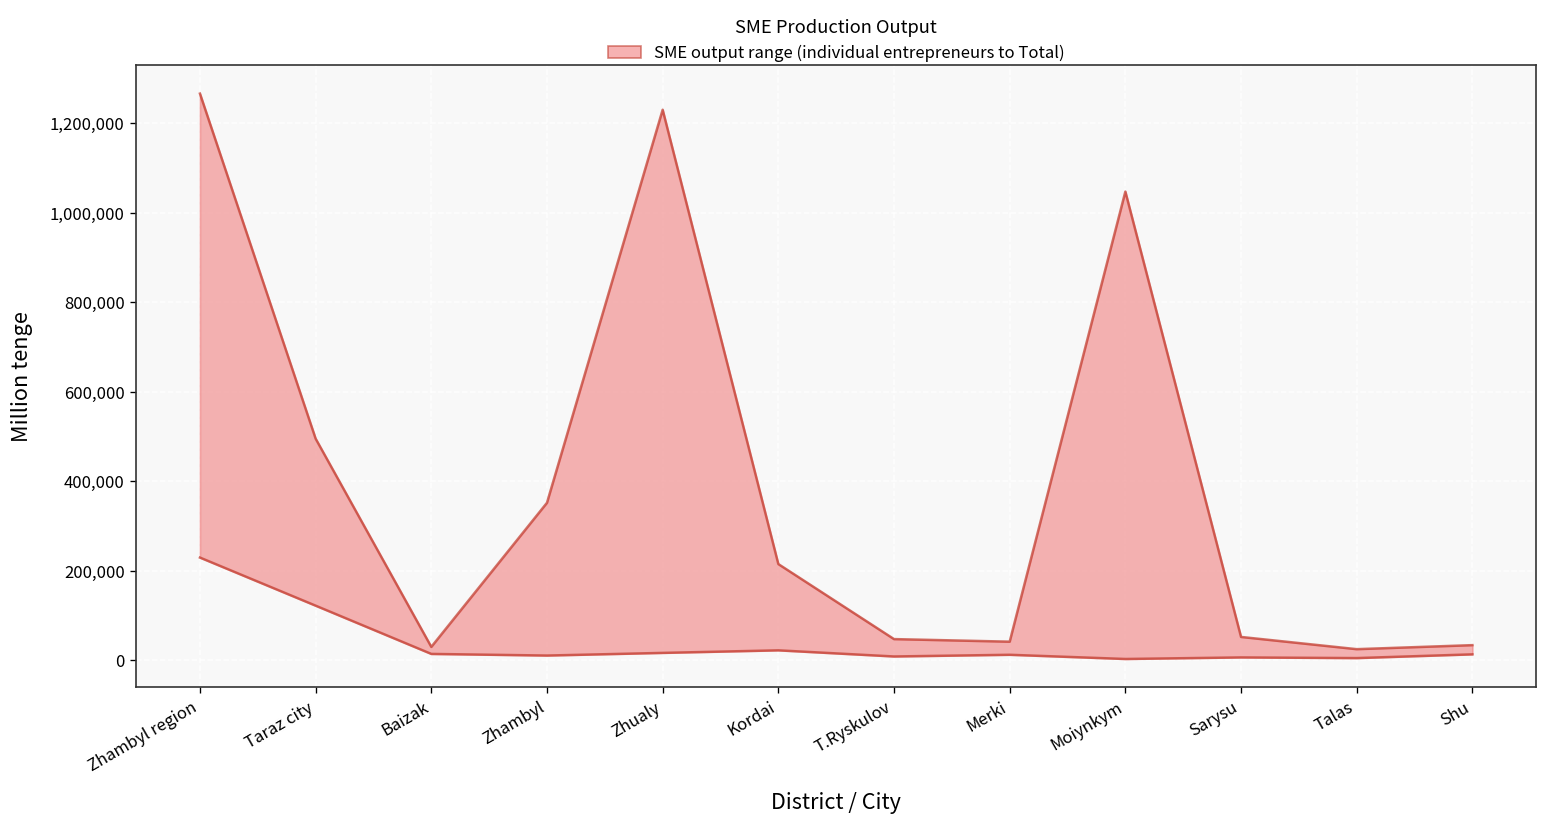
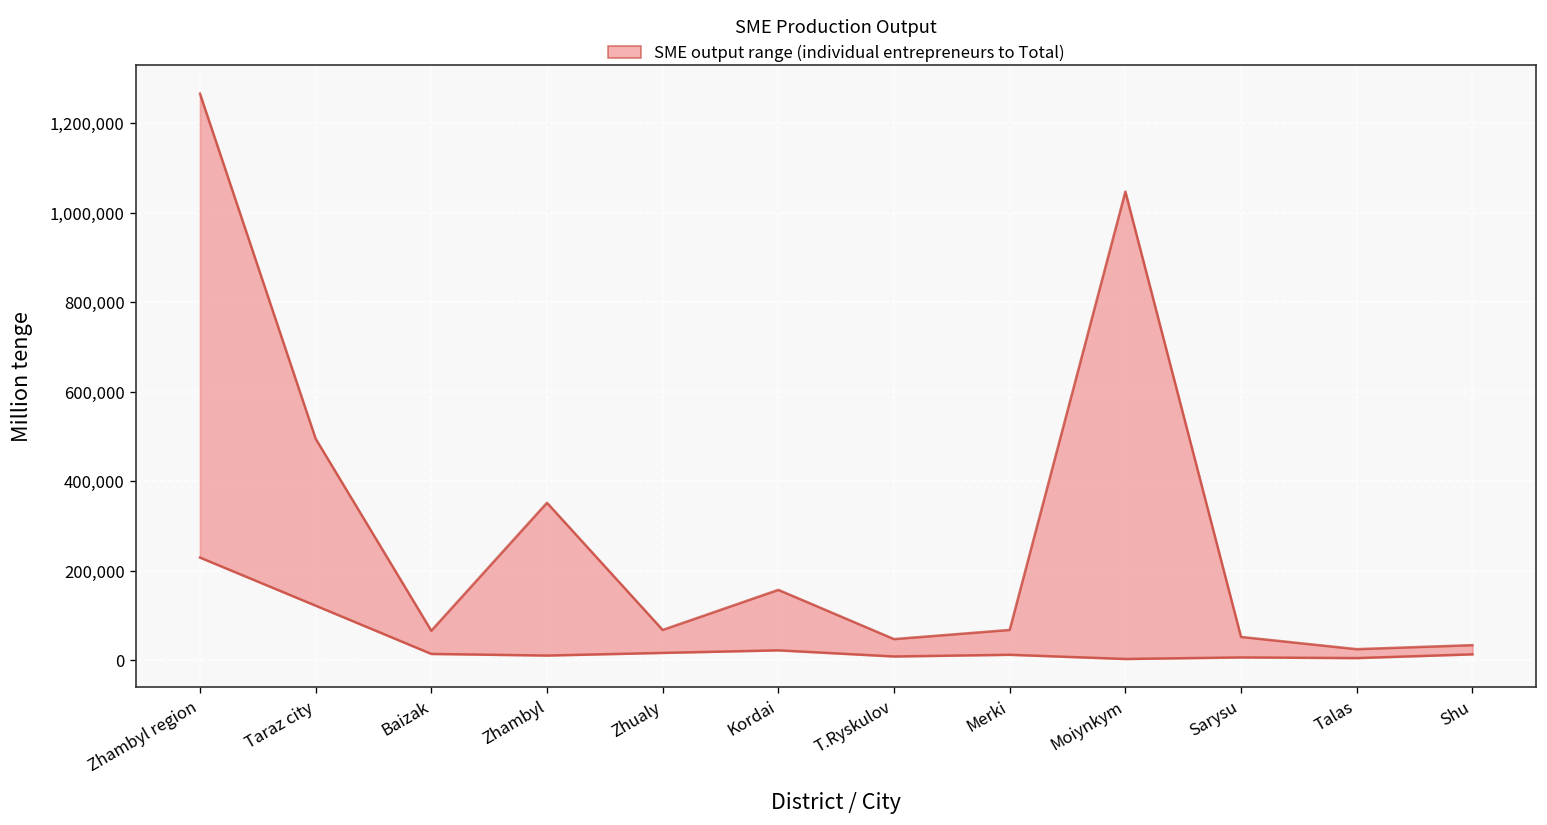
  {
    "SME output range (individual entrepreneurs to Total)": {
      "Zhambyl region": "1,270,000",
      "Taraz city": "500,000",
-     "Baizak": "30,000",
+     "Baizak": "70,000",
      "Zhambyl": "350,000",
-     "Zhualy": "1,230,000",
-     "Kordai": "210,000",
+     "Zhualy": "70,000",
+     "Kordai": "160,000",
      "T.Ryskulov": "50,000",
-     "Merki": "40,000",
+     "Merki": "70,000",
      "Moiynkym": "1,050,000",
      "Sarysu": "50,000",
      "Talas": "20,000",
      "Shu": "30,000"
    }
  }
